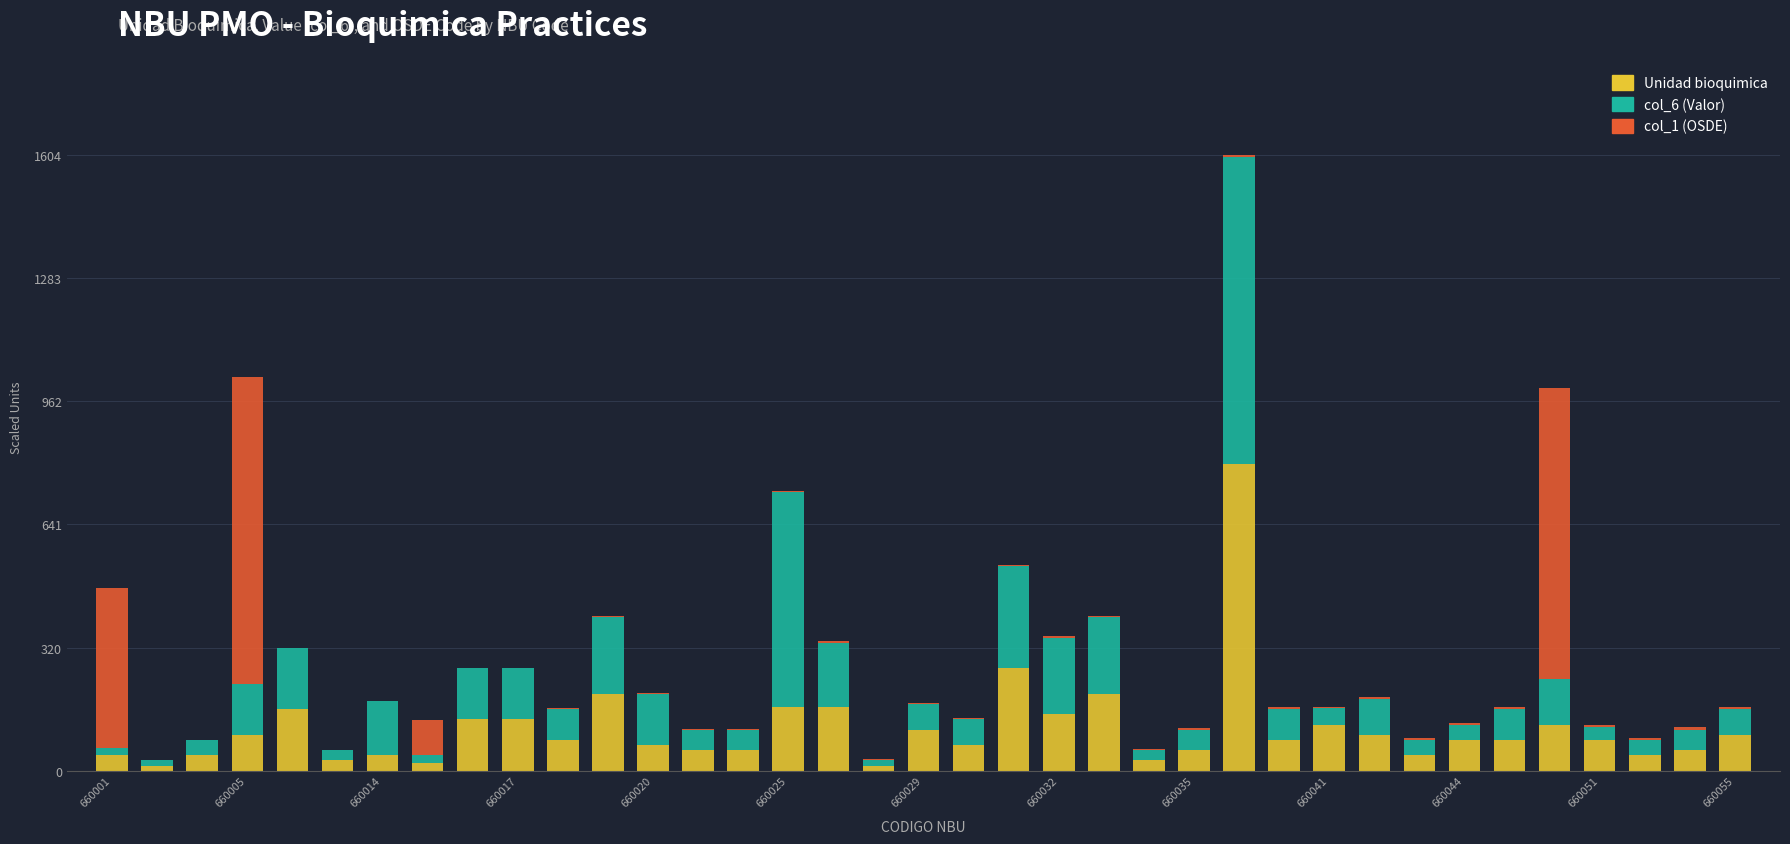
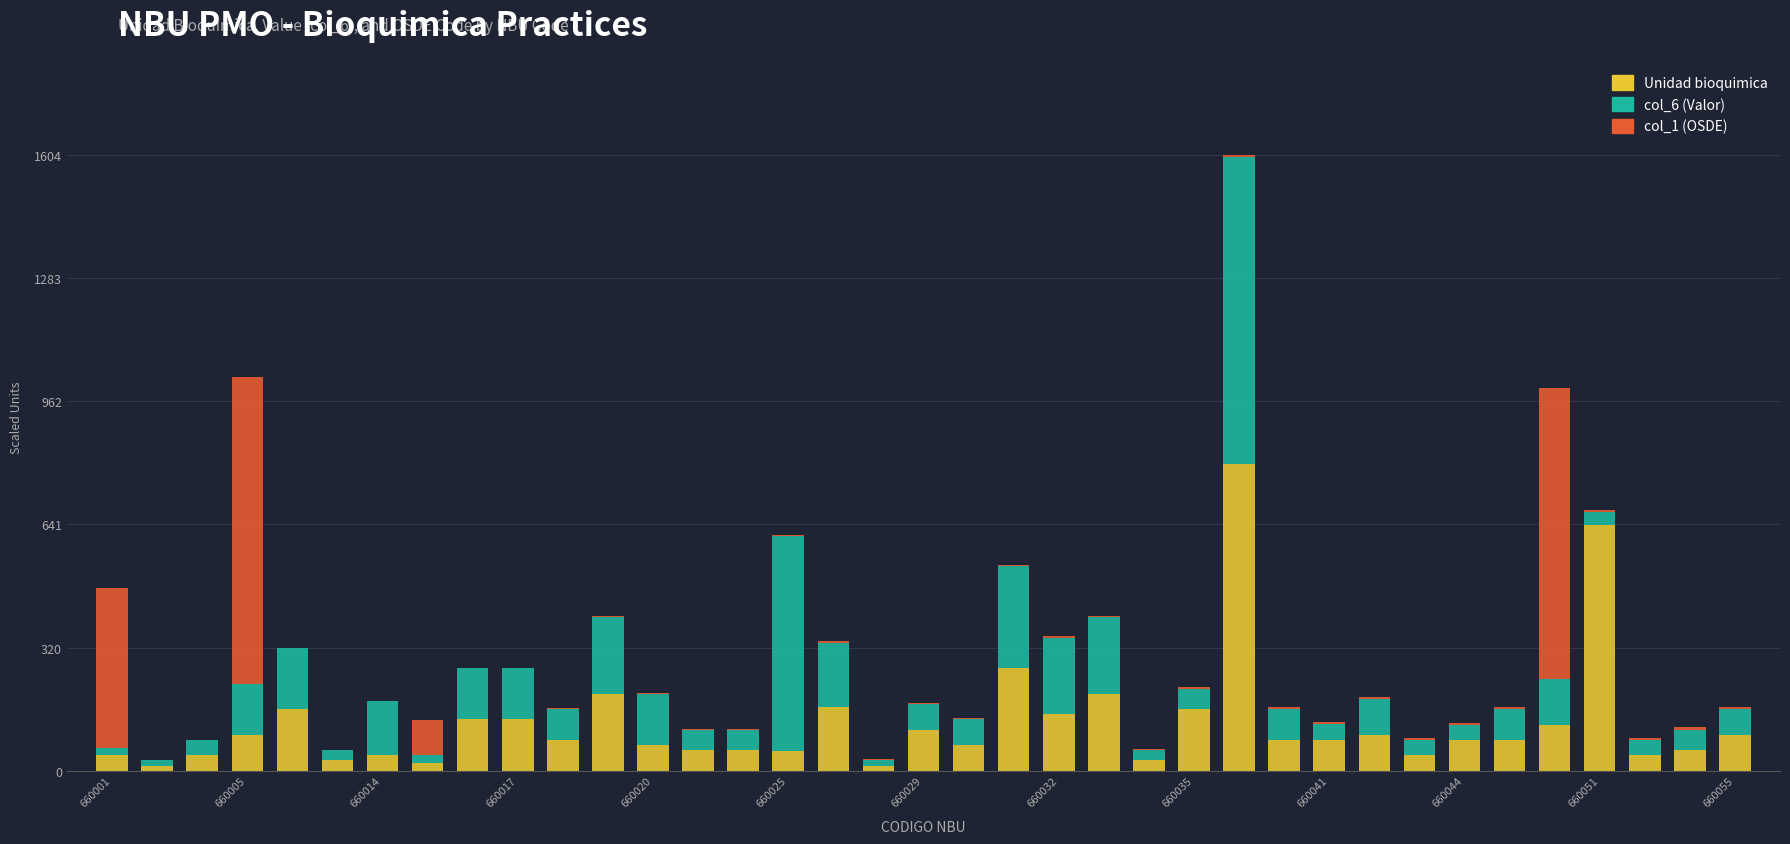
  {
    "Unidad bioquimica": {
      "660001": 40,
      "660005": 90,
      "660014": 40,
      "660017": 130,
      "660020": 70,
-     "660025": 170,
+     "660025": 50,
      "660029": 110,
      "660032": 150,
-     "660035": 50,
-     "660041": 120,
+     "660035": 160,
+     "660041": 80,
      "660044": 80,
-     "660051": 80,
+     "660051": 640,
      "660055": 90
    },
    "col_6 (Valor)": {
      "660001": 20,
      "660005": 130,
      "660014": 140,
      "660017": 130,
      "660020": 130,
      "660025": 560,
      "660029": 70,
      "660032": 200,
      "660035": 50,
      "660041": 40,
      "660044": 40,
      "660051": 30,
      "660055": 70
    },
    "col_1 (OSDE)": {
      "660001": 420,
      "660005": 800,
      "660055": 10
    }
  }
